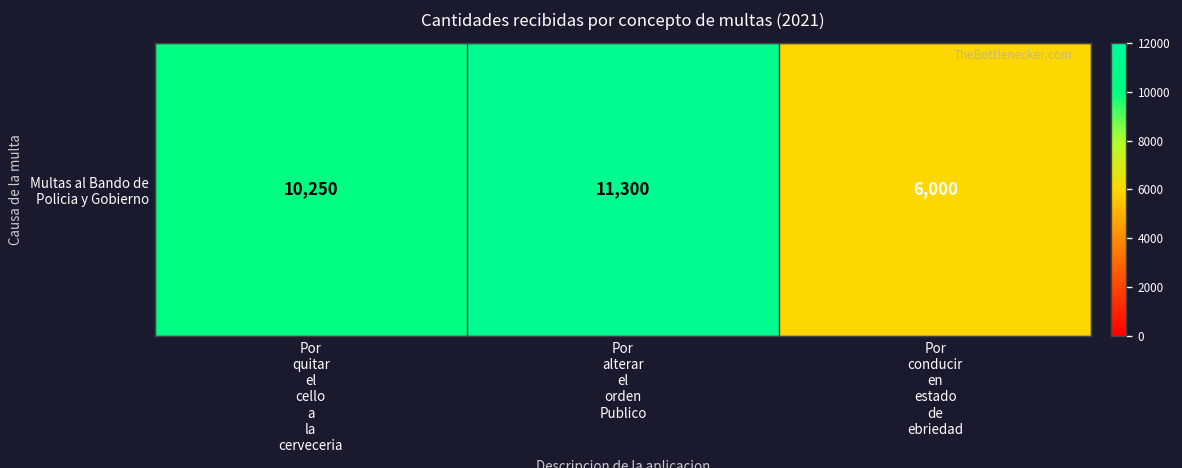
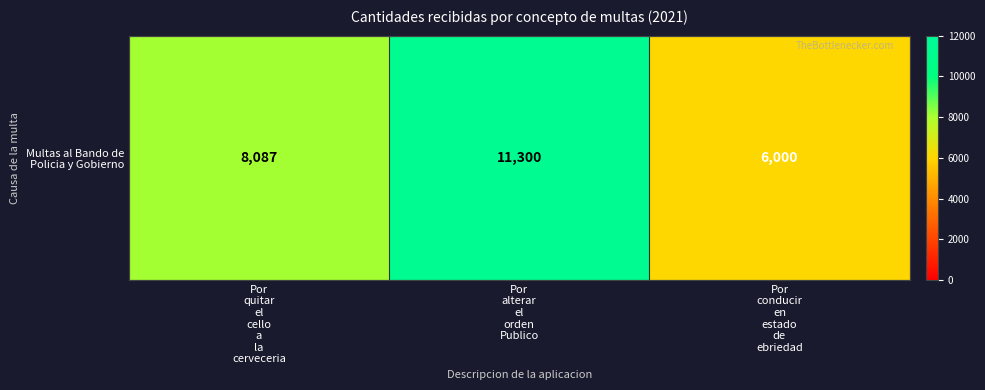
  {
    "Multas al Bando de Policia y Gobierno": {
-     "Por quitar el cello a la cerveceria": "10,250",
+     "Por quitar el cello a la cerveceria": "8,087",
      "Por alterar el orden Publico": "11,300"
    }
  }
